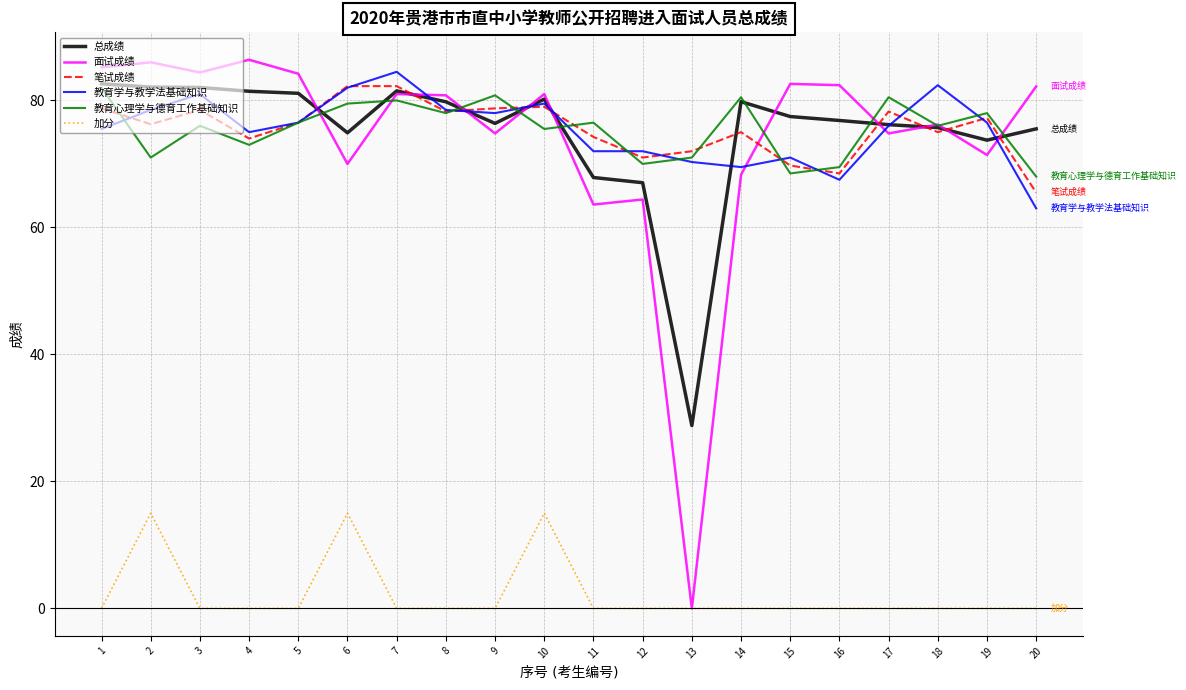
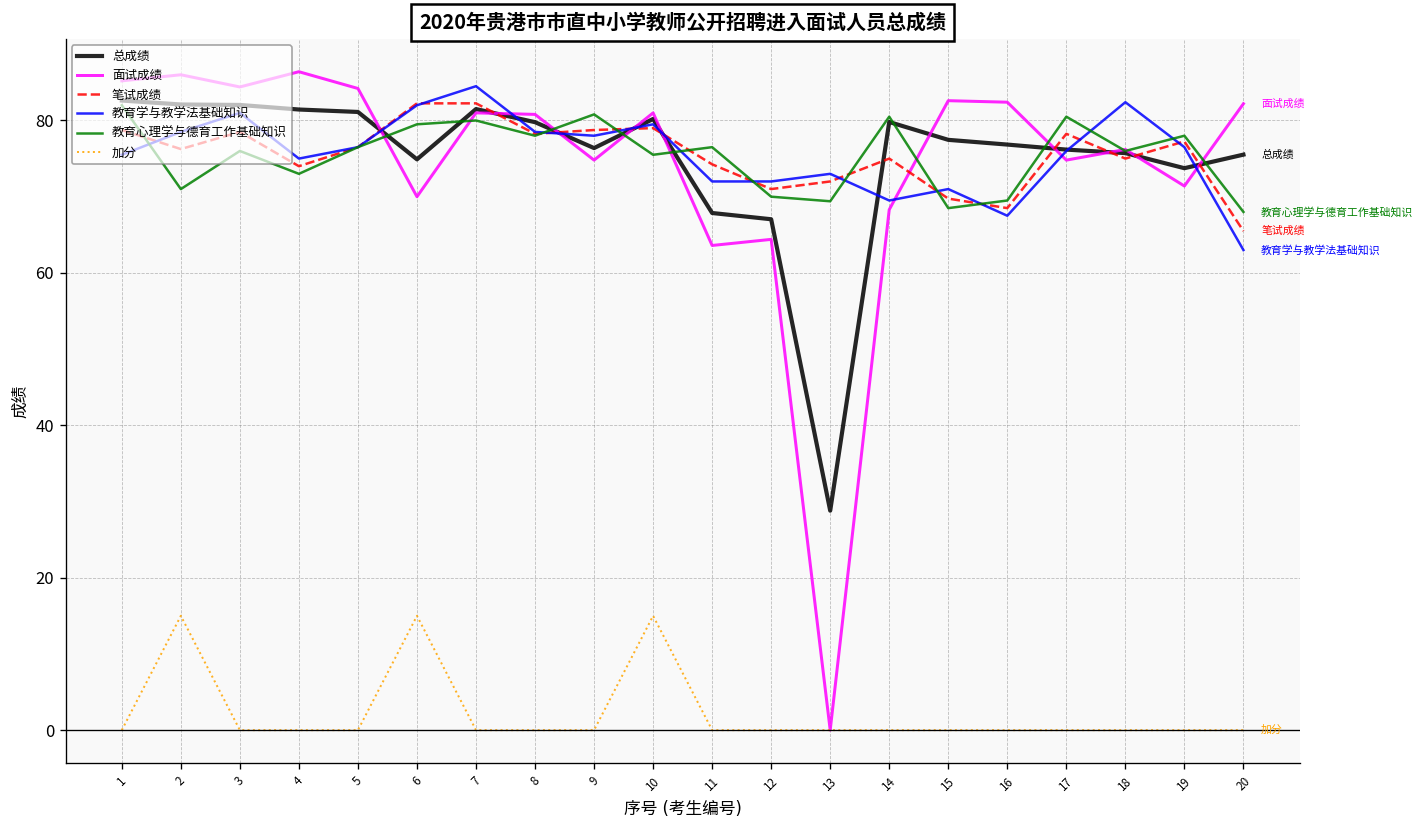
  {
    "总成绩": {
      "4": 81,
      "5": 81,
      "6": 75,
      "7": 82,
      "8": 80,
      "9": 76,
      "10": 80,
      "11": 68,
      "12": 67,
      "13": 29,
      "14": 80,
      "15": 77,
      "16": 77,
      "19": 74,
      "20": 76
    },
    "面试成绩": {
      "4": 86,
      "5": 84,
      "6": 70,
      "7": 81,
      "8": 81,
      "9": 75,
      "10": 81,
      "11": 64,
      "12": 64,
      "14": 68,
      "15": 83,
      "16": 82,
      "17": 75,
      "19": 71,
      "20": 82
    },
    "笔试成绩": {
      "4": 74,
      "7": 82,
      "9": 79,
      "10": 79,
      "11": 74,
      "12": 71,
      "13": 72,
      "14": 75,
      "15": 70,
      "16": 69,
      "17": 78,
      "18": 75,
      "19": 77,
      "20": 66
    },
    "教育学与教学法基础知识": {
      "4": 75,
      "7": 85,
      "9": 78,
      "10": 80,
      "11": 72,
      "12": 72,
-     "13": 70,
+     "13": 73,
      "14": 70,
      "15": 71,
      "16": 68,
      "18": 82,
      "19": 77,
      "20": 63
    },
    "教育心理学与德育工作基础知识": {
      "2": 71,
      "4": 73,
      "6": 80,
      "7": 80,
      "9": 81,
      "10": 76,
      "11": 77,
      "12": 70,
-     "13": 71,
+     "13": 69,
      "14": 81,
      "15": 69,
      "16": 70,
      "17": 81,
      "19": 78,
      "20": 68
    },
    "加分": {
      "1": 0,
      "2": 15,
      "3": 0,
      "4": 0,
      "5": 0,
      "6": 15,
      "7": 0,
      "8": 0,
      "9": 0,
      "10": 15,
      "11": 0,
      "12": 0,
      "14": 0,
      "15": 0,
      "16": 0,
      "17": 0,
      "18": 0,
      "19": 0,
      "20": 0
    }
  }
